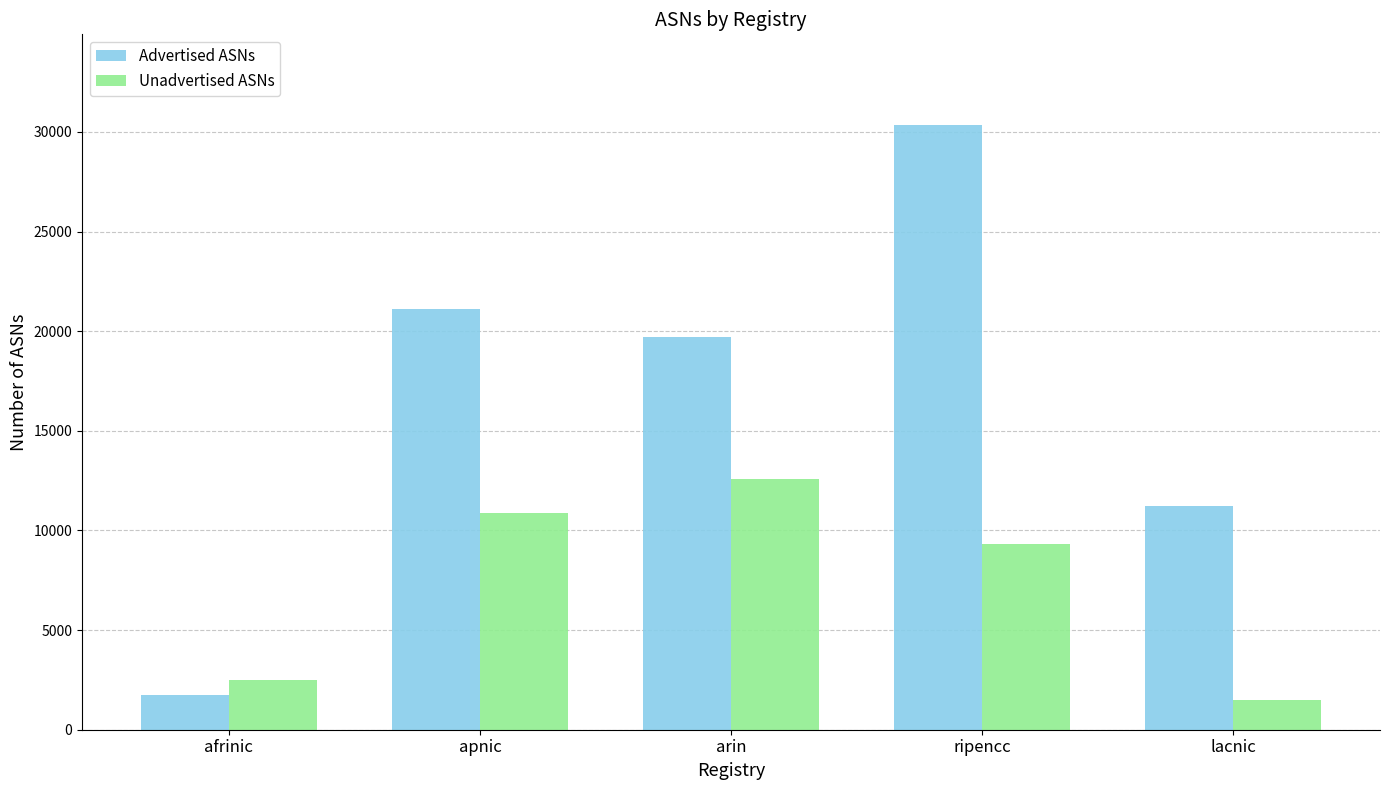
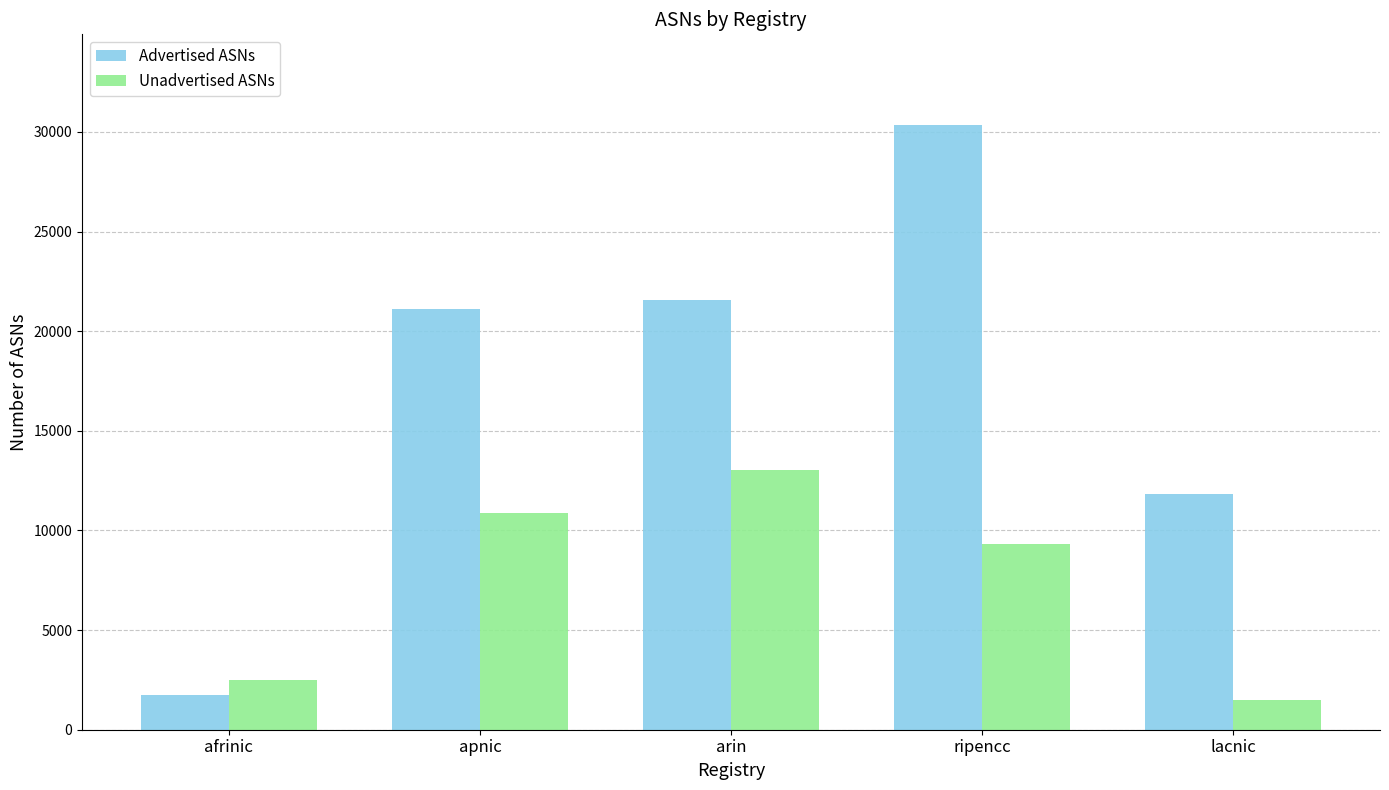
  {
    "Advertised ASNs": {
      "afrinic": 1700,
      "apnic": 21100,
-     "arin": 19700,
+     "arin": 21500,
      "ripencc": 30300,
-     "lacnic": 11200
+     "lacnic": 11800
    },
    "Unadvertised ASNs": {
      "afrinic": 2500,
      "apnic": 10900,
-     "arin": 12600,
+     "arin": 13000,
      "ripencc": 9300,
      "lacnic": 1500
    }
  }
